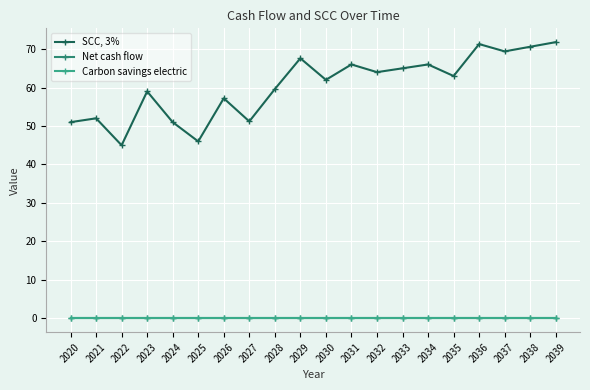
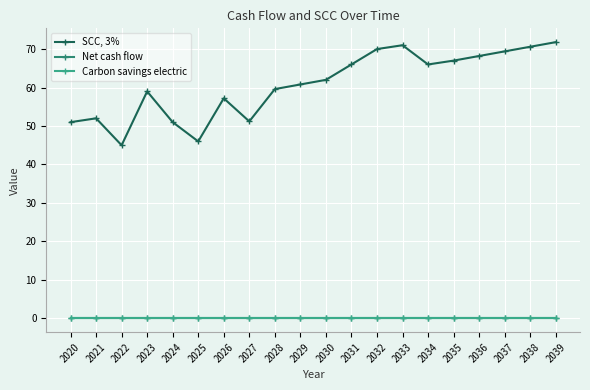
  {
    "SCC, 3%": {
      "2020": 51,
      "2021": 52,
      "2022": 45,
      "2023": 59,
      "2024": 51,
      "2025": 46,
      "2026": 57,
      "2027": 51,
      "2028": 60,
-     "2029": 68,
+     "2029": 61,
      "2030": 62,
      "2031": 66,
-     "2032": 64,
-     "2033": 65,
+     "2032": 70,
+     "2033": 71,
      "2034": 66,
-     "2035": 63,
-     "2036": 71,
+     "2035": 67,
+     "2036": 68,
      "2037": 69,
      "2038": 71,
      "2039": 72
    },
    "Carbon savings electric": {
      "2020": 0,
      "2021": 0,
      "2022": 0,
      "2023": 0,
      "2024": 0,
      "2025": 0,
      "2026": 0,
      "2027": 0,
      "2028": 0,
      "2029": 0,
      "2030": 0,
      "2031": 0,
      "2032": 0,
      "2033": 0,
      "2034": 0,
      "2035": 0,
      "2036": 0,
      "2037": 0,
      "2038": 0,
      "2039": 0
    }
  }
